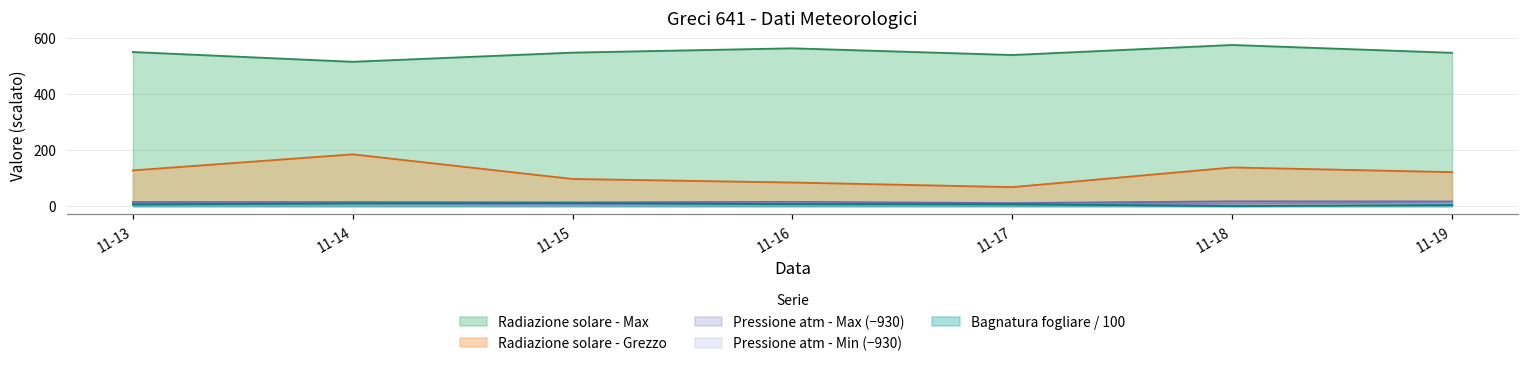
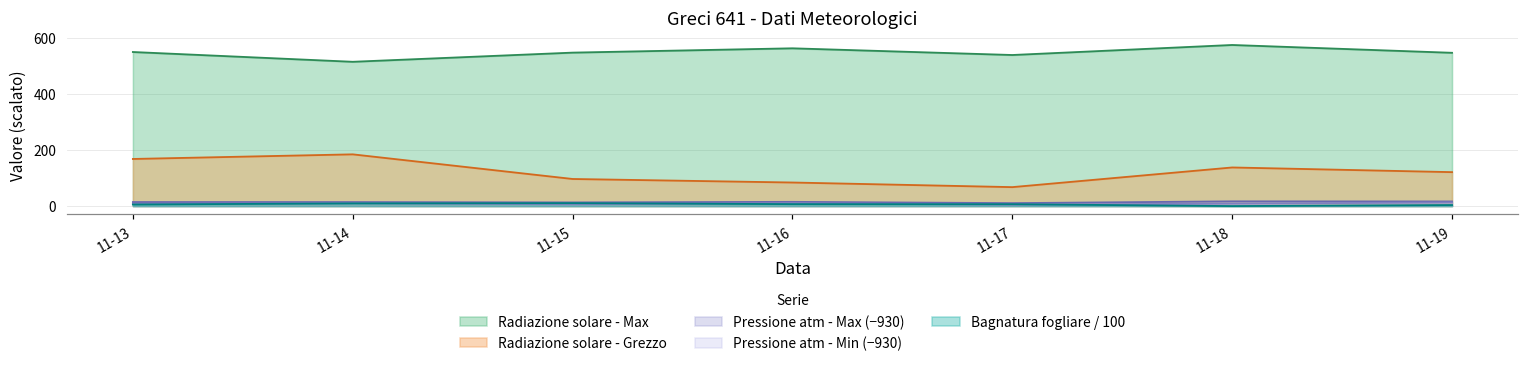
  {
    "Radiazione solare - Grezzo": {
-     "11-13": 130,
+     "11-13": 170,
      "11-14": 180,
      "11-15": 100,
      "11-16": 80,
      "11-17": 70,
      "11-18": 140,
      "11-19": 120
    }
  }
